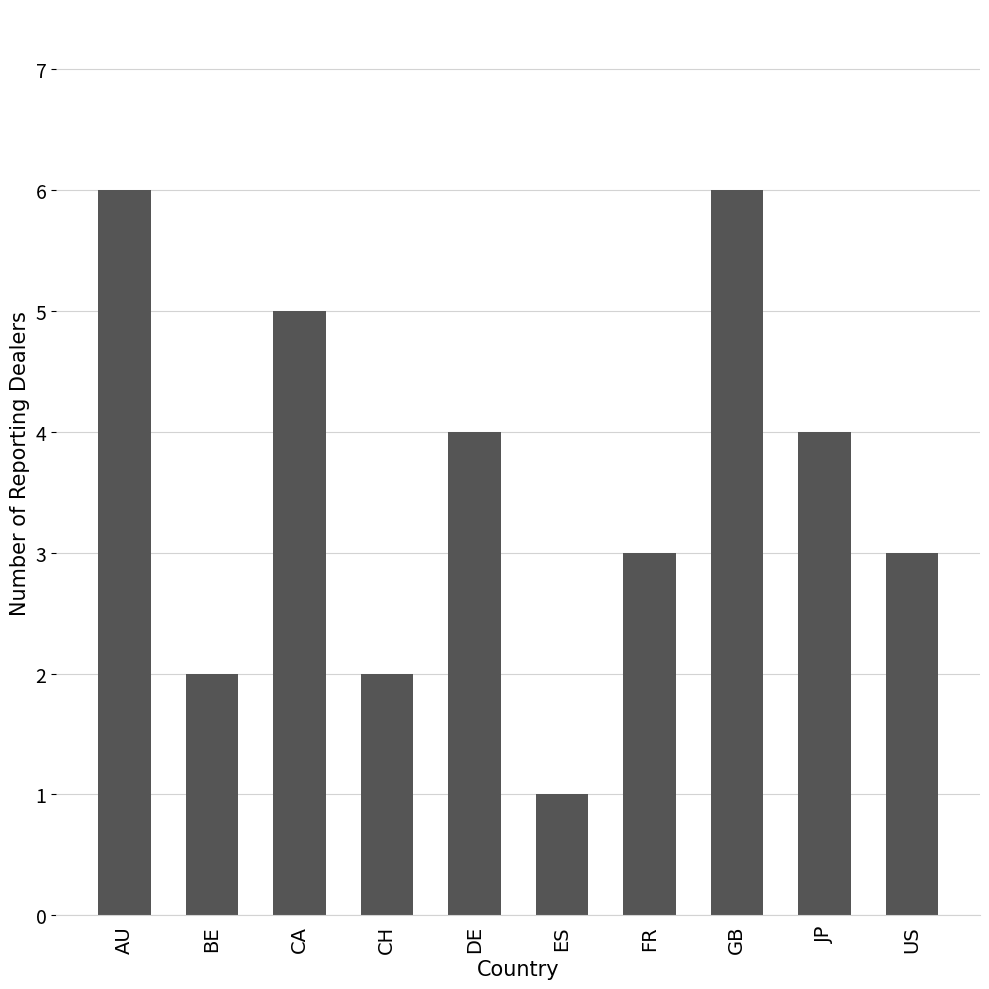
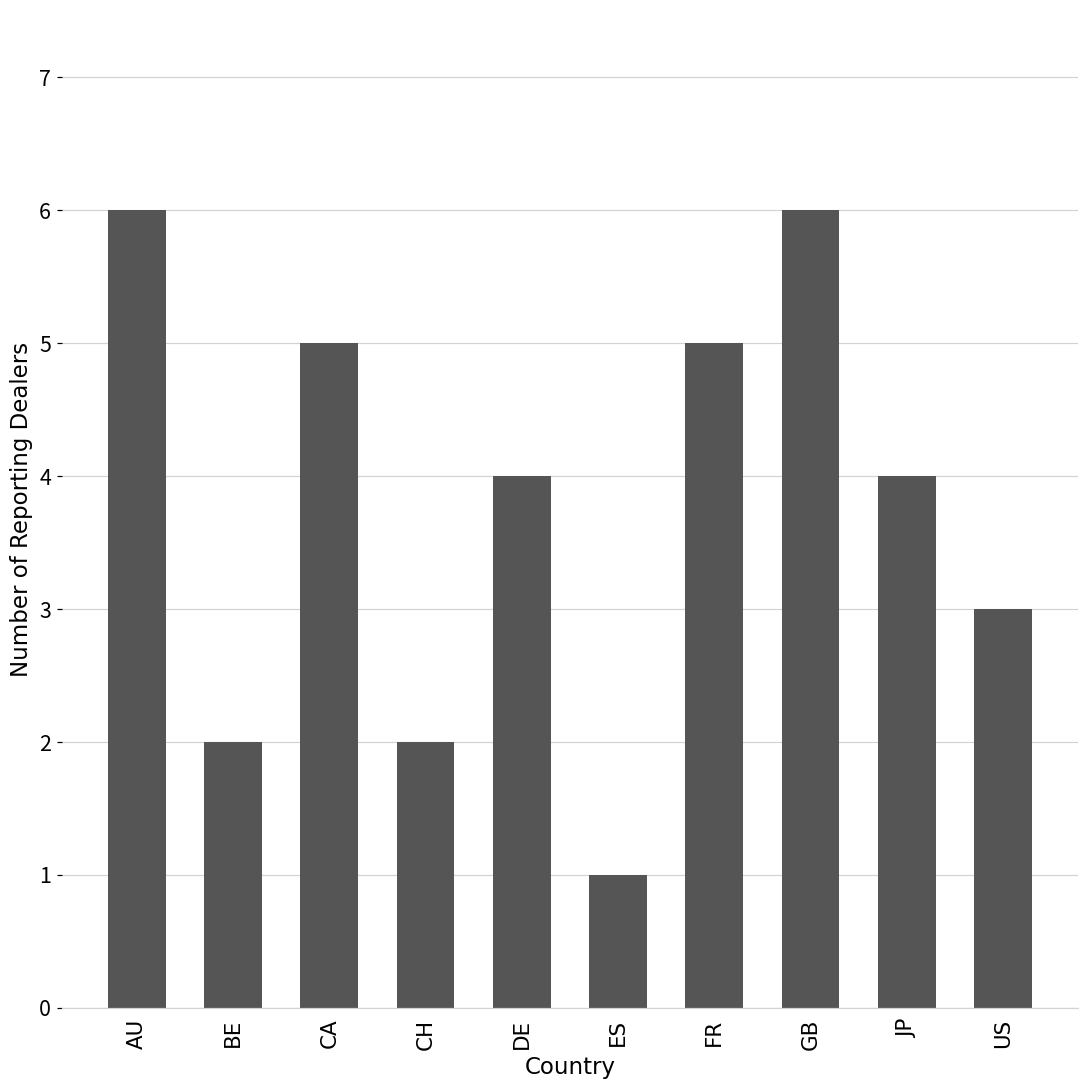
  {
    "AU": 6,
    "BE": 2,
    "CA": 5,
    "CH": 2,
    "DE": 4,
    "ES": 1,
-   "FR": 3,
+   "FR": 5,
    "GB": 6,
    "JP": 4,
    "US": 3
  }
